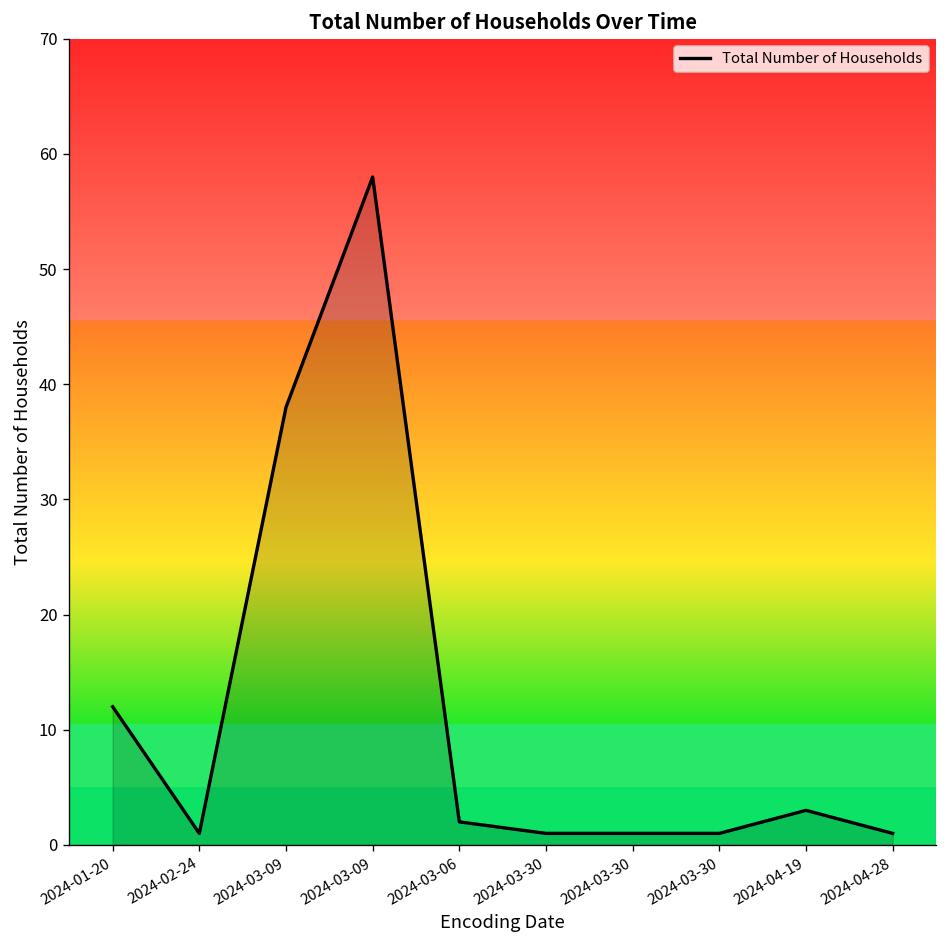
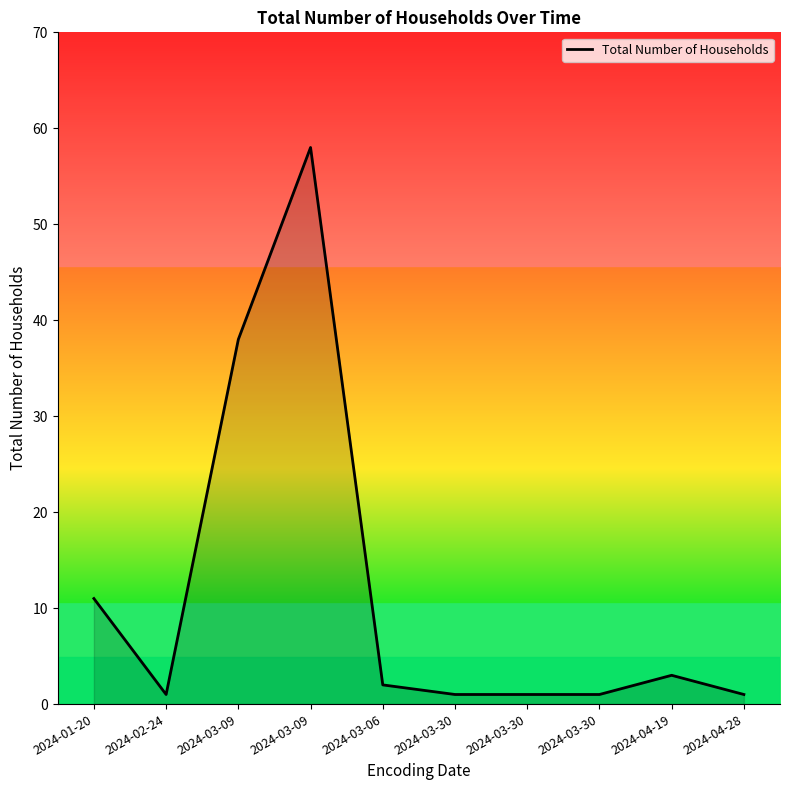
  {
-   "2024-01-20": 12
+   "2024-01-20": 11
  }
